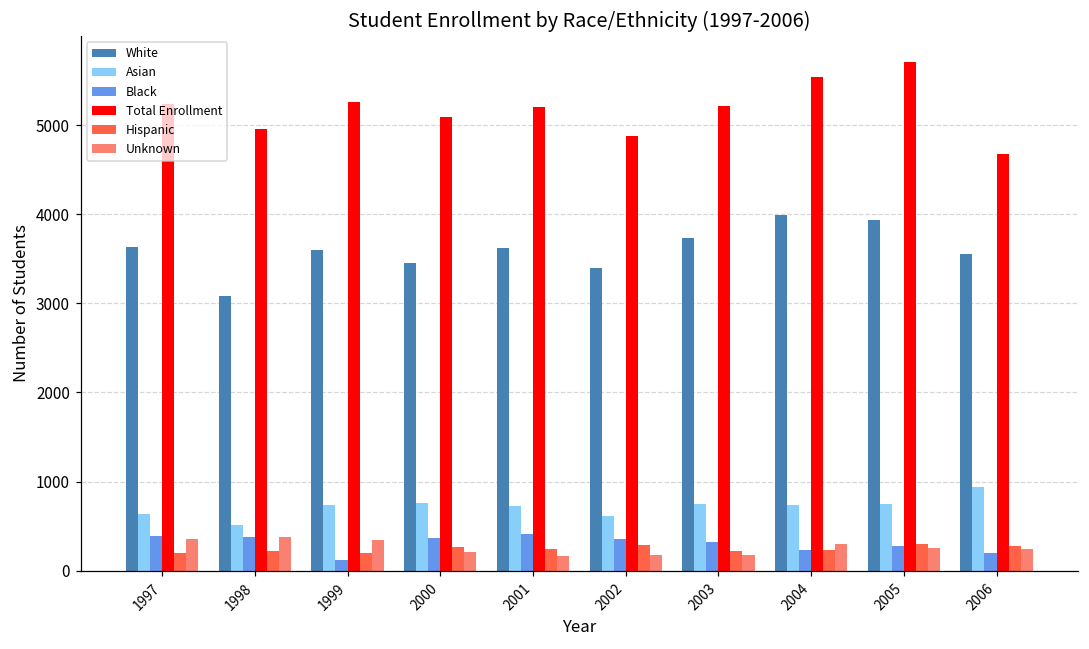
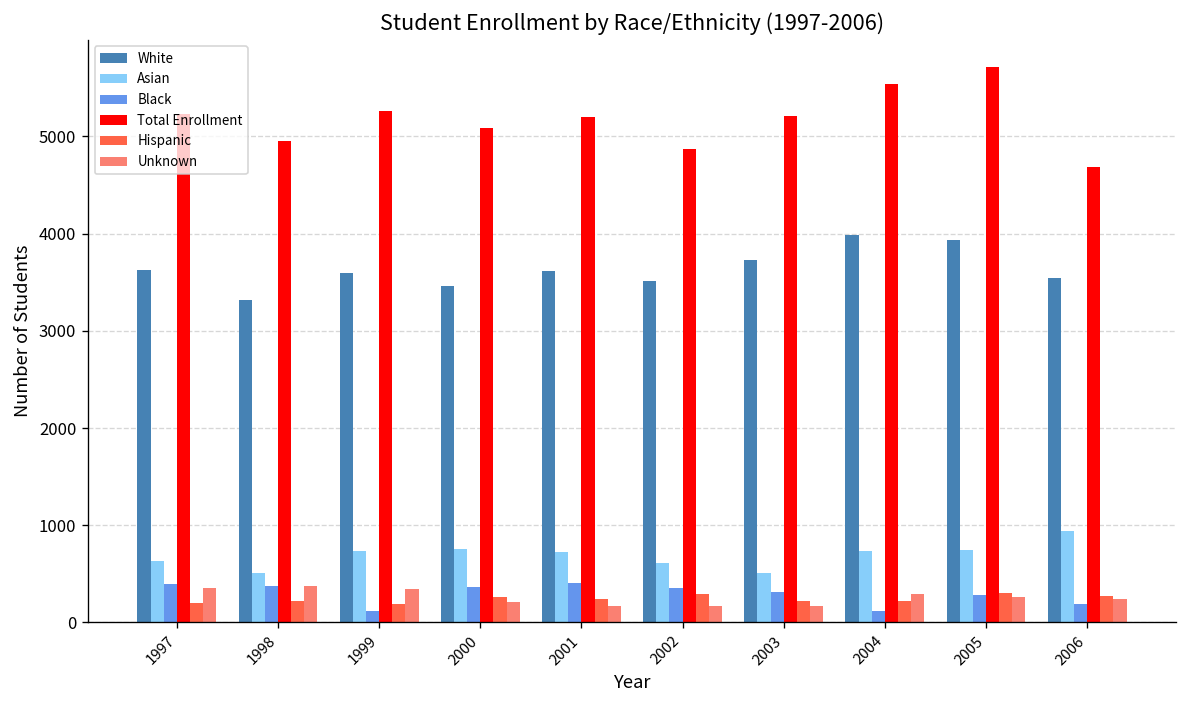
  {
    "White": {
      "1997": 3600,
-     "1998": 3100,
+     "1998": 3300,
      "1999": 3600,
      "2000": 3500,
      "2001": 3600,
-     "2002": 3400,
+     "2002": 3500,
      "2003": 3700,
      "2004": 4000,
      "2005": 3900,
      "2006": 3500
    },
    "Asian": {
      "1997": 600,
      "1998": 500,
      "1999": 700,
      "2000": 800,
      "2001": 700,
      "2002": 600,
-     "2003": 700,
+     "2003": 500,
      "2004": 700,
      "2005": 800,
      "2006": 900
    },
    "Black": {
      "1997": 400,
      "1998": 400,
      "1999": 100,
      "2000": 400,
      "2001": 400,
      "2002": 400,
      "2003": 300,
-     "2004": 200,
+     "2004": 100,
      "2005": 300,
      "2006": 200
    },
    "Total Enrollment": {
      "1998": 5000,
      "1999": 5300,
      "2000": 5100,
      "2001": 5200,
      "2002": 4900,
      "2003": 5200,
      "2004": 5500,
      "2005": 5700,
      "2006": 4700
    }
  }
